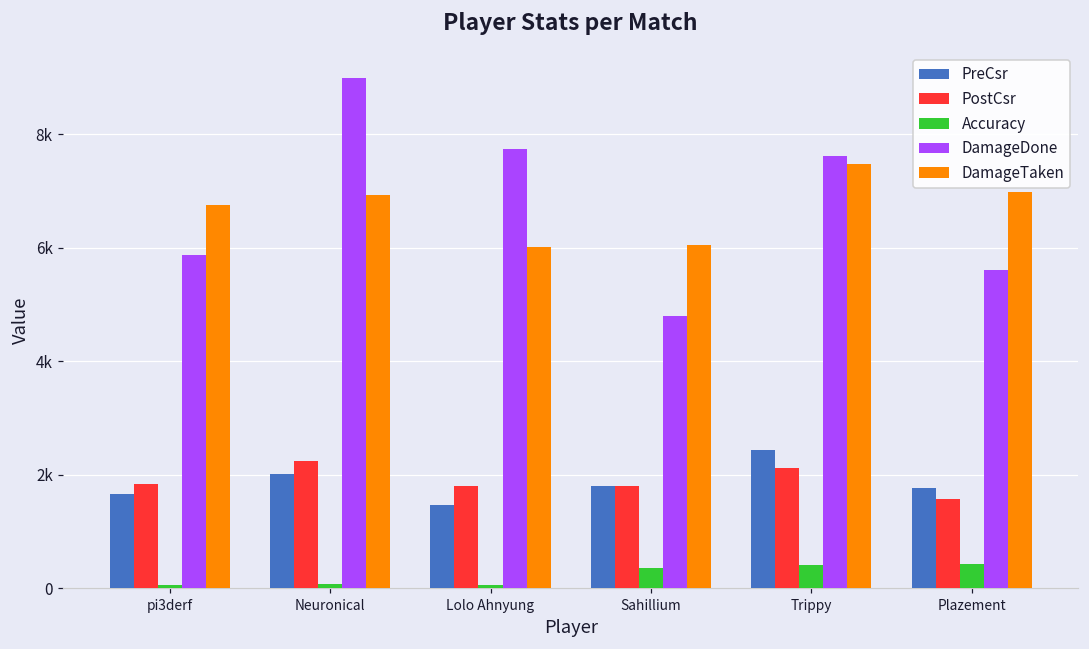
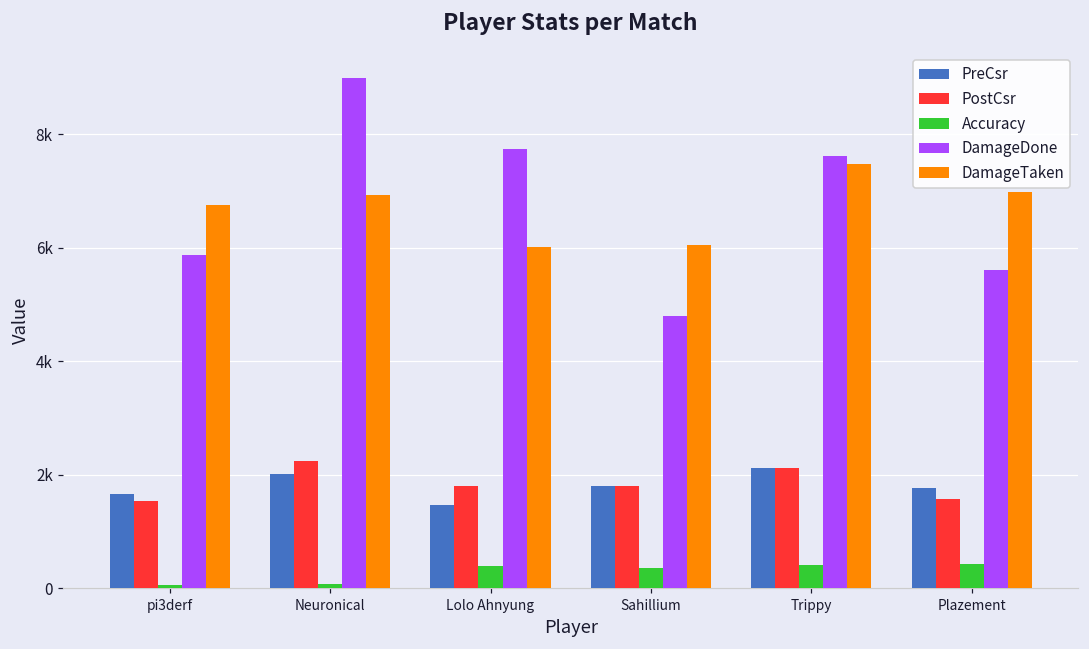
  {
    "PreCsr": {
      "pi3derf": 1700,
      "Neuronical": 2000,
      "Lolo Ahnyung": 1500,
      "Sahillium": 1800,
-     "Trippy": 2400,
+     "Trippy": 2100,
      "Plazement": 1800
    },
    "PostCsr": {
-     "pi3derf": 1800,
+     "pi3derf": 1500,
      "Neuronical": 2200,
      "Lolo Ahnyung": 1800,
      "Sahillium": 1800,
      "Trippy": 2100,
      "Plazement": 1600
    },
    "Accuracy": {
      "pi3derf": 100,
      "Neuronical": 100,
-     "Lolo Ahnyung": 100,
+     "Lolo Ahnyung": 400,
      "Sahillium": 400,
      "Trippy": 400,
      "Plazement": 400
    },
    "DamageDone": {
      "pi3derf": 5900,
      "Neuronical": 9000,
      "Lolo Ahnyung": 7700,
      "Sahillium": 4800,
      "Trippy": 7600,
      "Plazement": 5600
    },
    "DamageTaken": {
      "pi3derf": 6800,
      "Neuronical": 6900,
      "Lolo Ahnyung": 6000,
      "Sahillium": 6100,
      "Trippy": 7500,
      "Plazement": 7000
    }
  }
